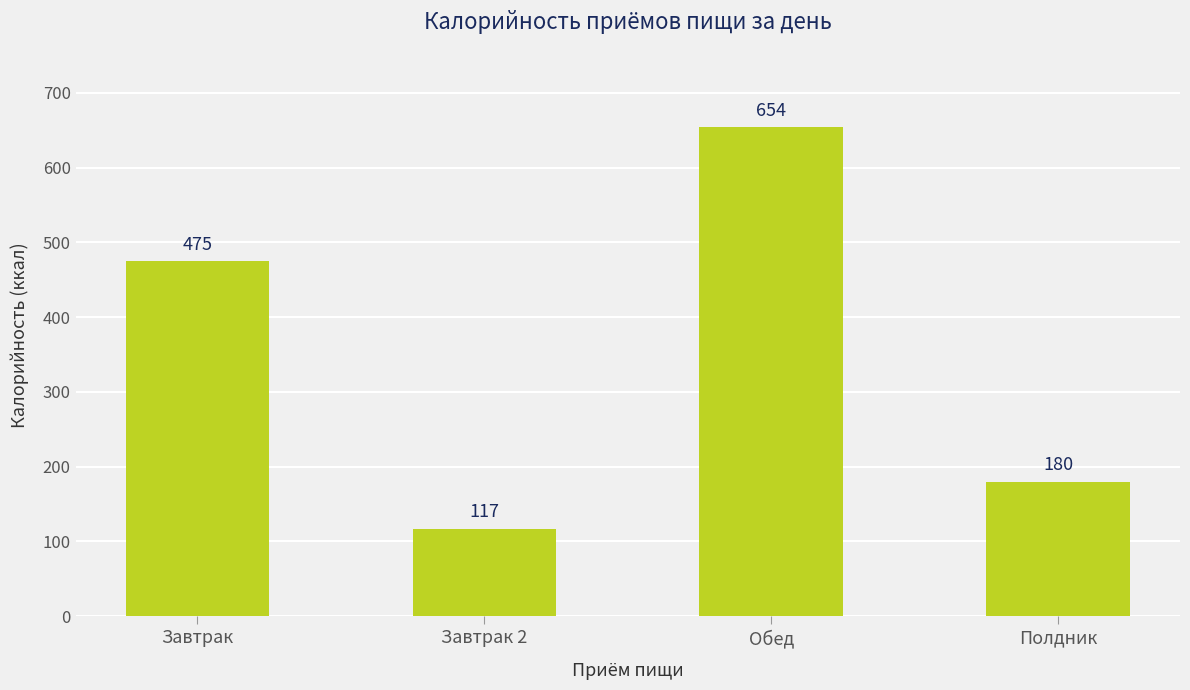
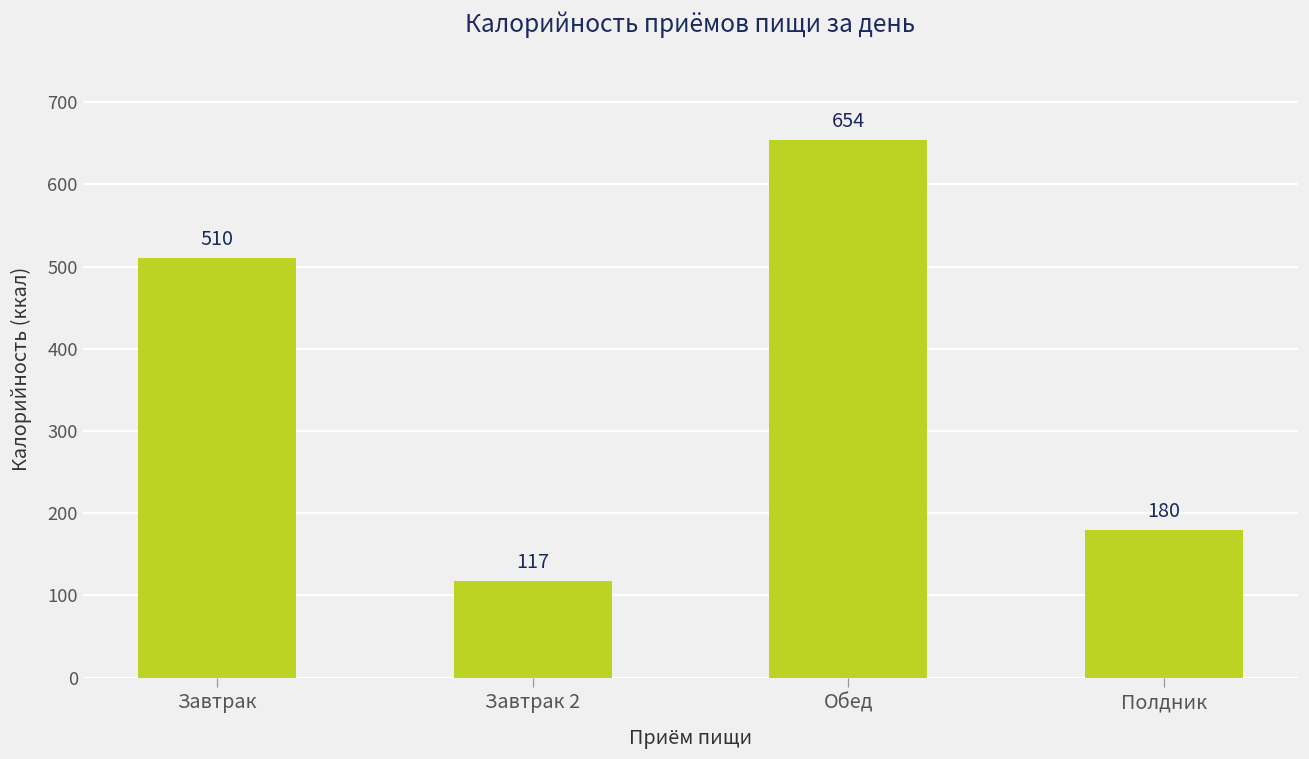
  {
-   "Завтрак": 475,
+   "Завтрак": 510,
    "Завтрак 2": 117,
    "Обед": 654,
    "Полдник": 180
  }
